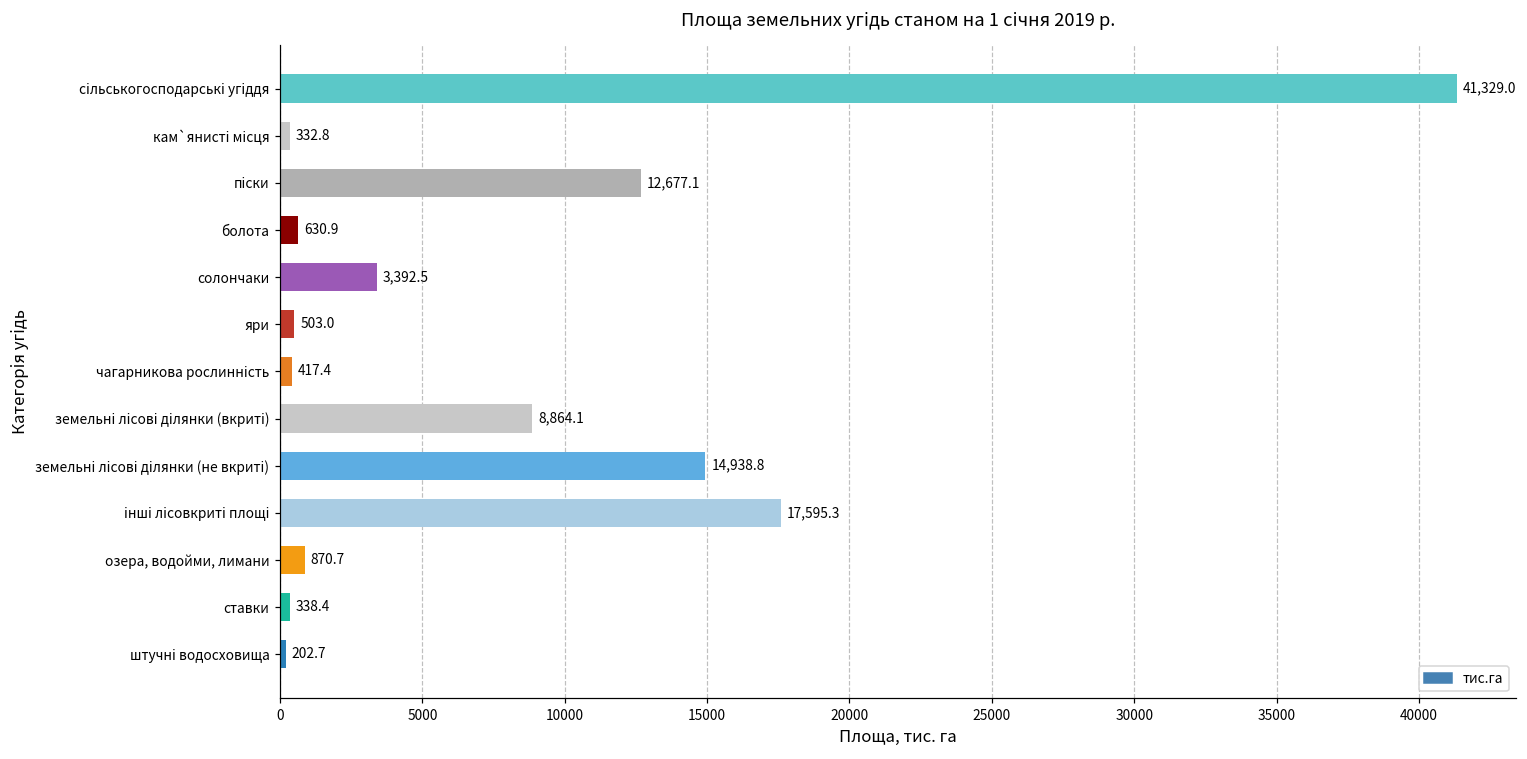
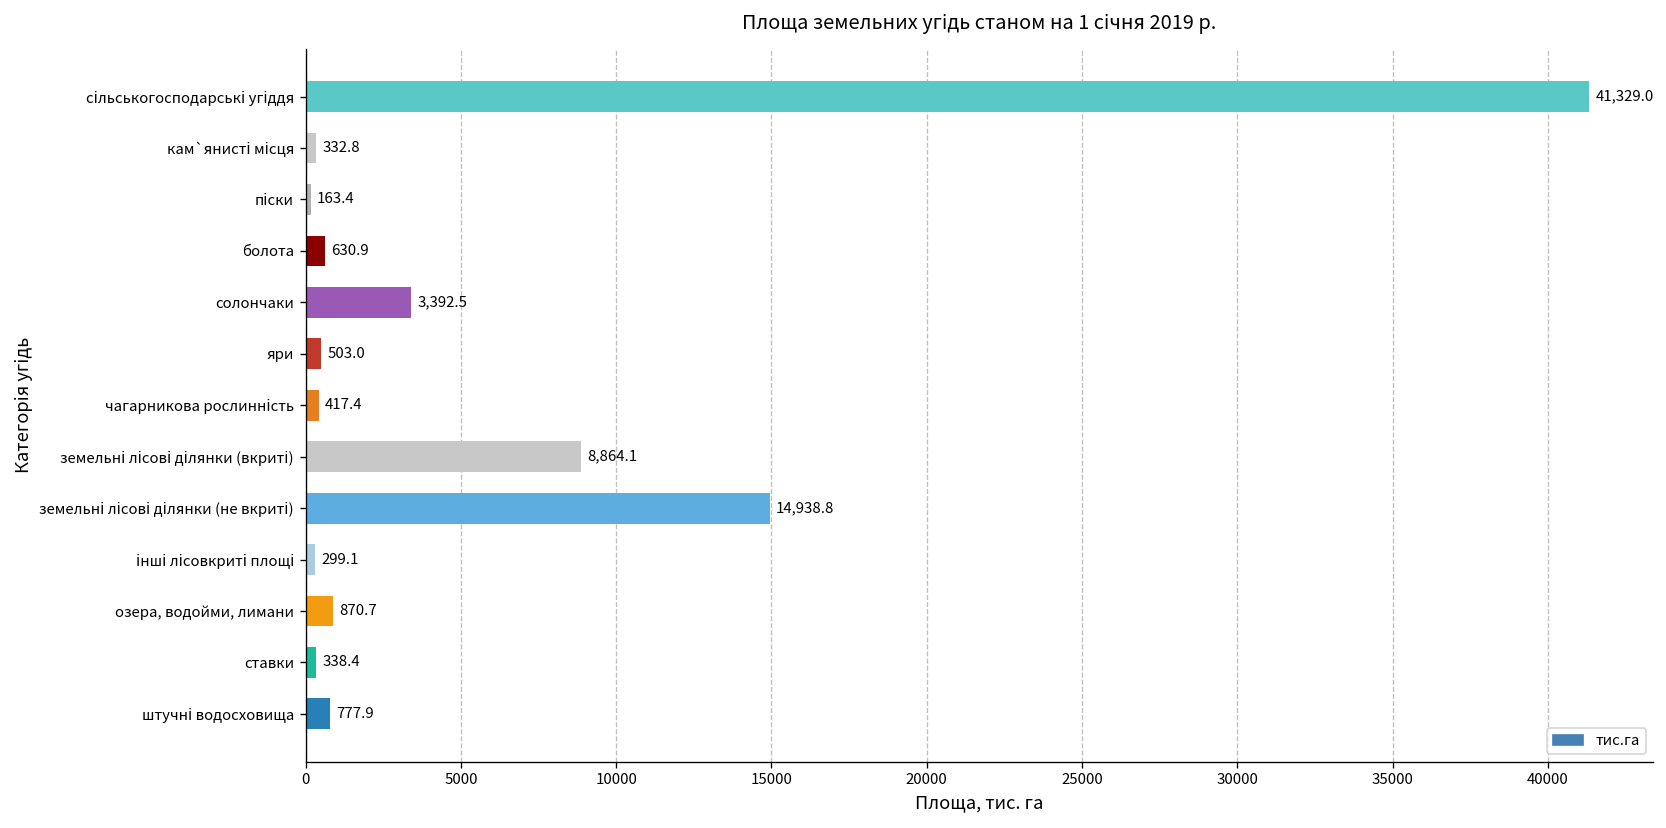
  {
    "сільськогосподарські угіддя": "41,329.0",
    "кам`янисті місця": "332.8",
-   "піски": "12,677.1",
+   "піски": "163.4",
    "болота": "630.9",
    "солончаки": "3,392.5",
    "яри": "503.0",
    "чагарникова рослинність": "417.4",
    "земельні лісові ділянки (вкриті)": "8,864.1",
    "земельні лісові ділянки (не вкриті)": "14,938.8",
-   "інші лісовкриті площі": "17,595.3",
+   "інші лісовкриті площі": "299.1",
    "озера, водойми, лимани": "870.7",
    "ставки": "338.4",
-   "штучні водосховища": "202.7"
+   "штучні водосховища": "777.9"
  }
